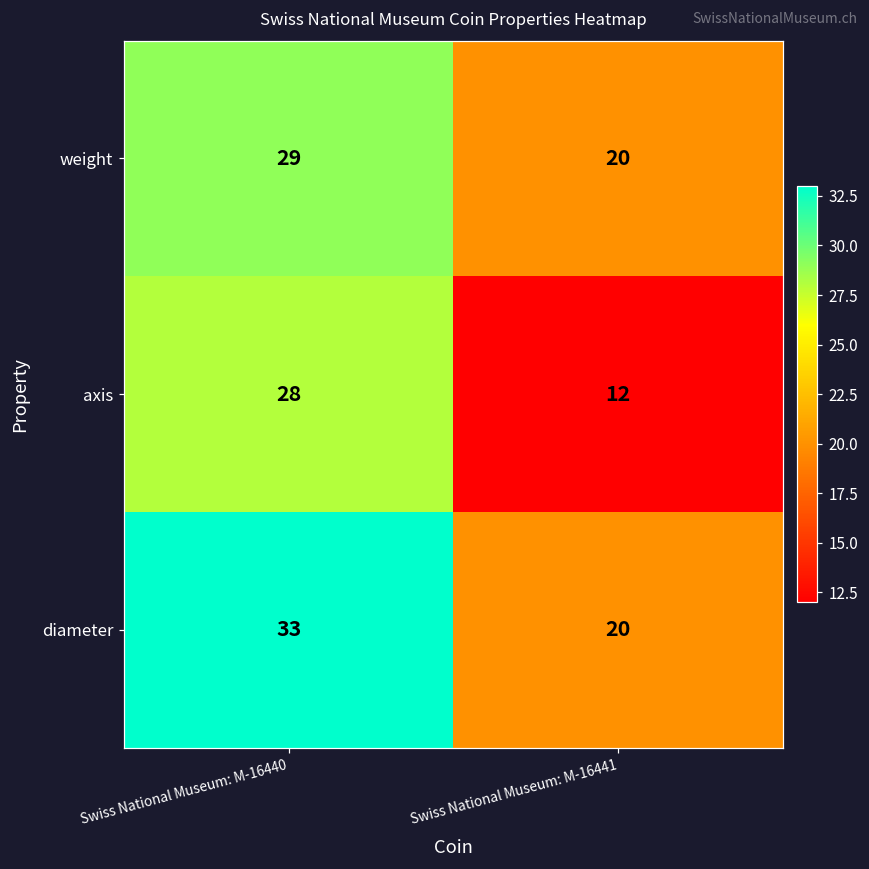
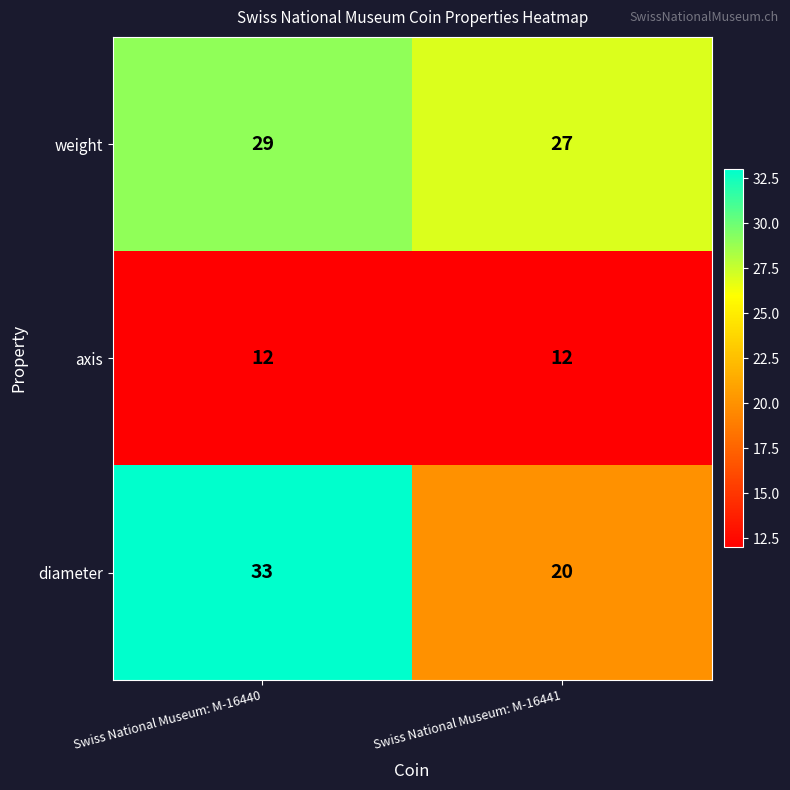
  {
    "weight": {
      "Swiss National Museum: M-16440": 29,
-     "Swiss National Museum: M-16441": 20
+     "Swiss National Museum: M-16441": 27
    },
    "axis": {
-     "Swiss National Museum: M-16440": 28,
+     "Swiss National Museum: M-16440": 12,
      "Swiss National Museum: M-16441": 12
    },
    "diameter": {
      "Swiss National Museum: M-16440": 33,
      "Swiss National Museum: M-16441": 20
    }
  }
